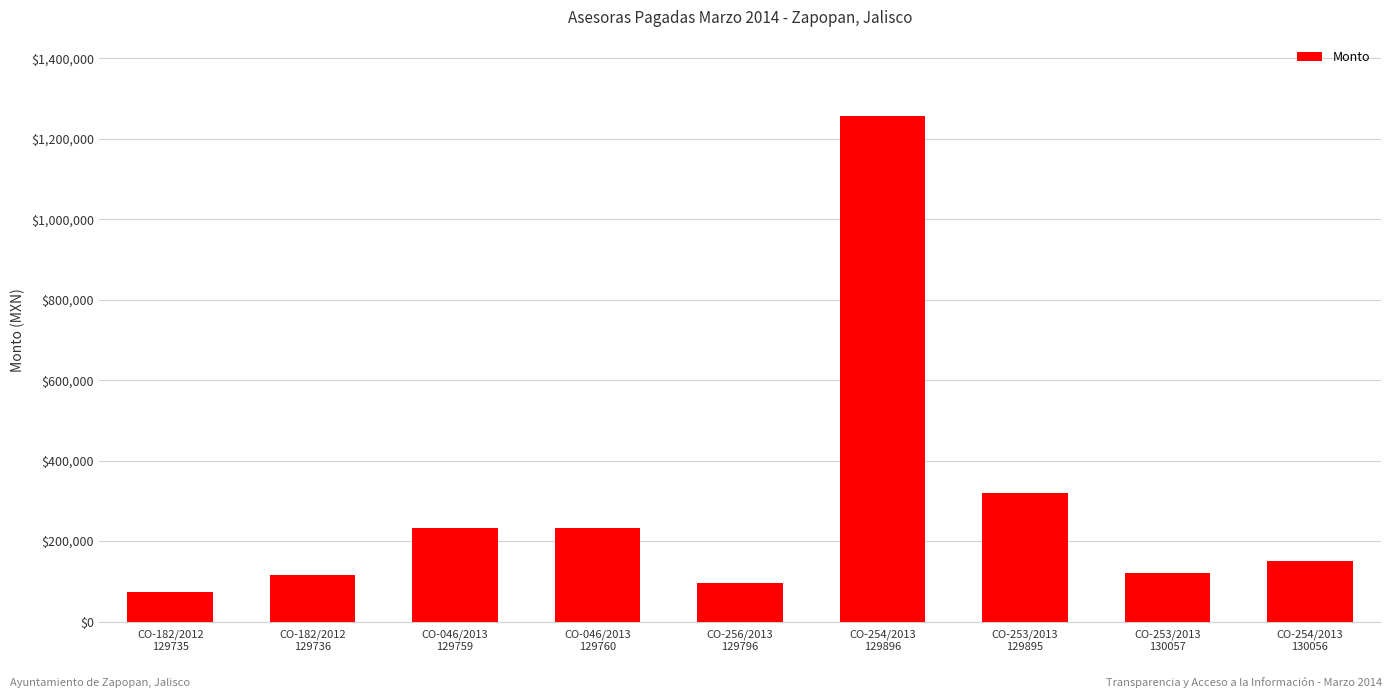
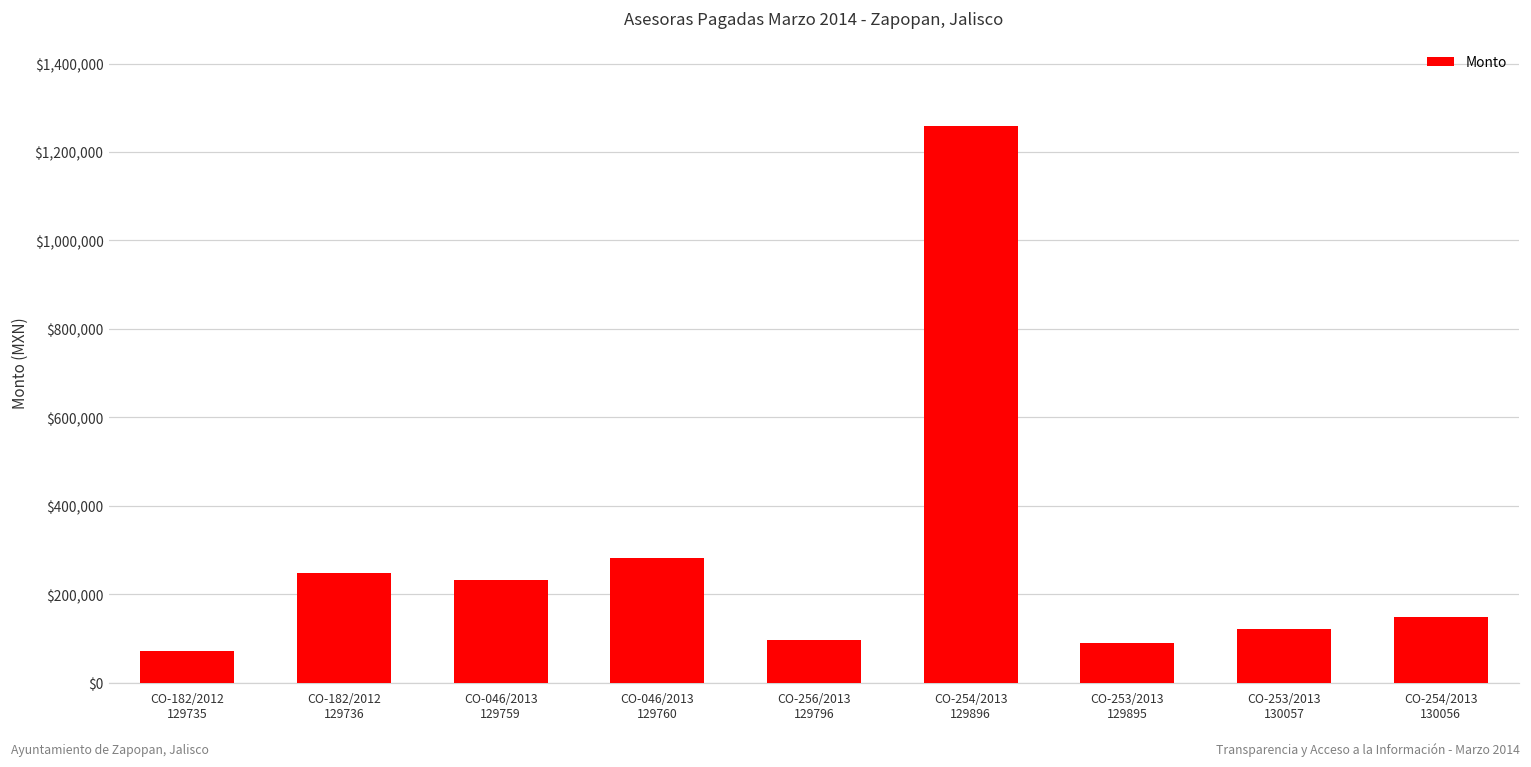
  {
    "CO-182/2012 129735": "$70,000",
-   "CO-182/2012 129736": "$120,000",
+   "CO-182/2012 129736": "$250,000",
    "CO-046/2013 129759": "$230,000",
-   "CO-046/2013 129760": "$230,000",
+   "CO-046/2013 129760": "$280,000",
    "CO-256/2013 129796": "$100,000",
    "CO-254/2013 129896": "$1,260,000",
-   "CO-253/2013 129895": "$320,000",
+   "CO-253/2013 129895": "$90,000",
    "CO-253/2013 130057": "$120,000",
    "CO-254/2013 130056": "$150,000"
  }
